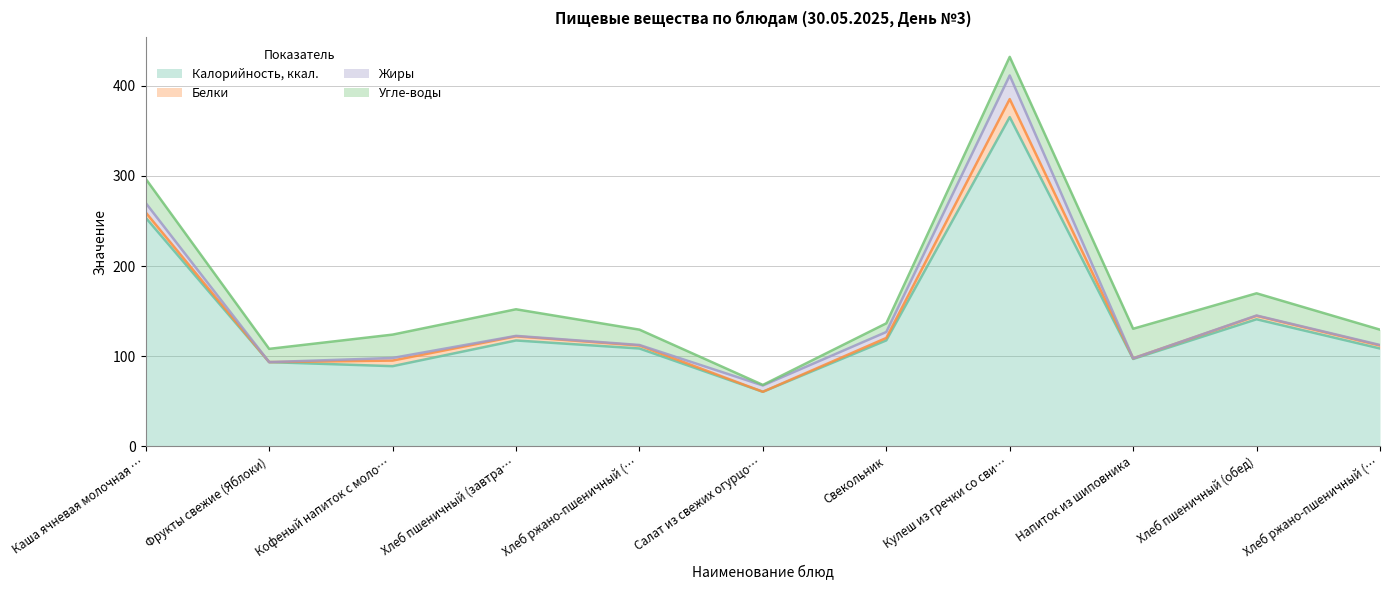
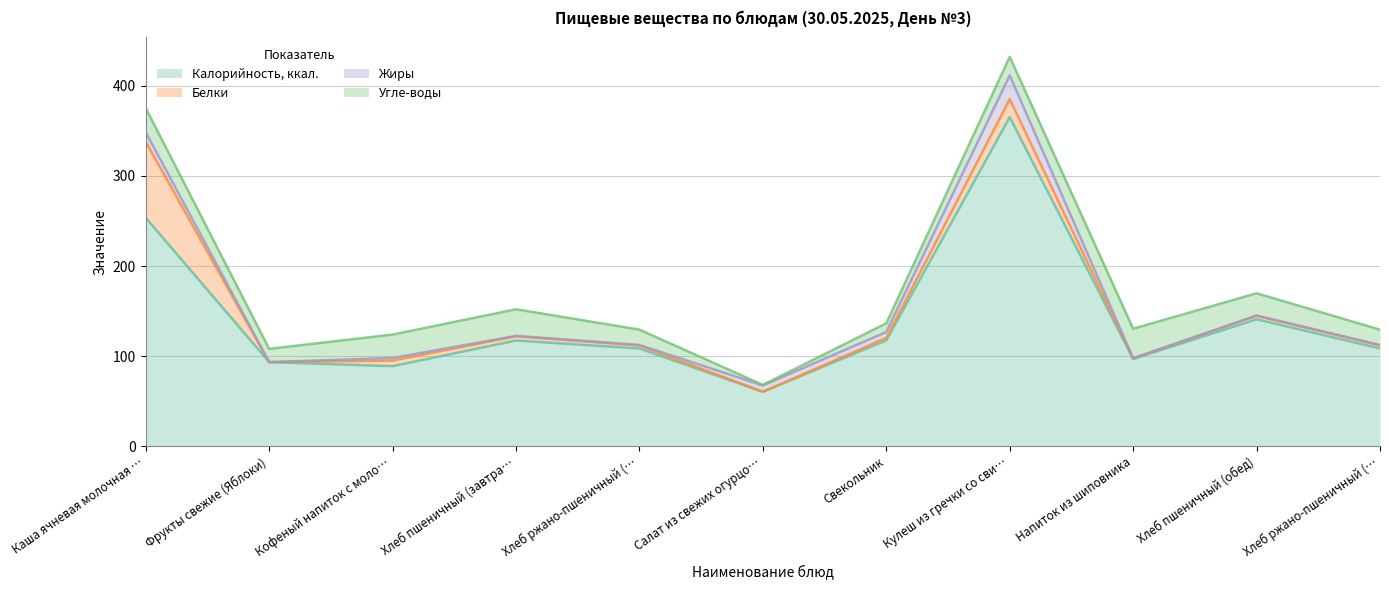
  {
    "Белки": {
-     "Каша ячневая молочная …": 10,
+     "Каша ячневая молочная …": 80,
      "Кофеный напиток с моло…": 10,
      "Кулеш из гречки со сви…": 20
    }
  }
